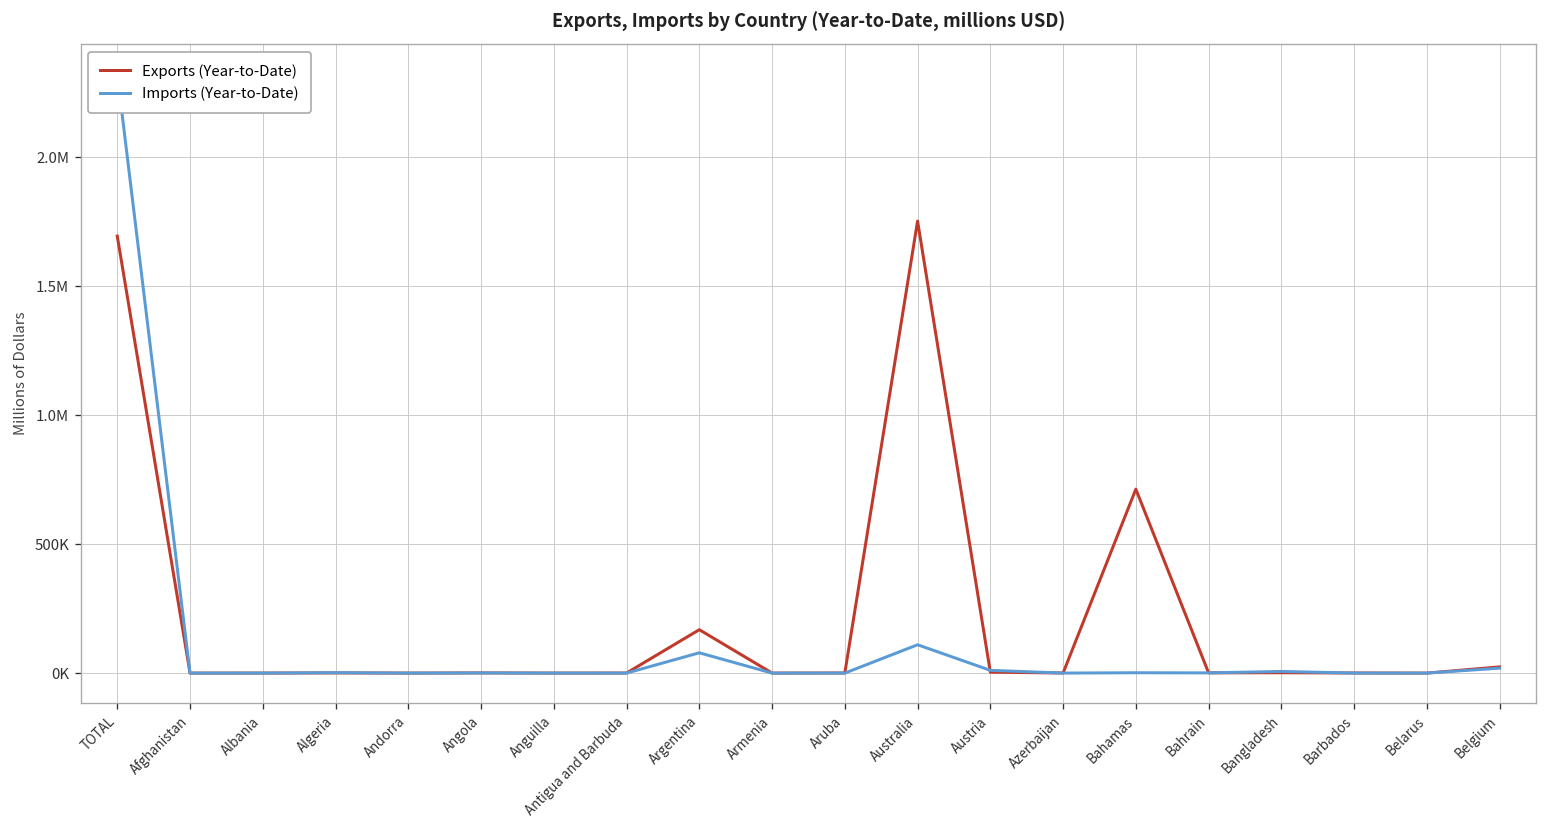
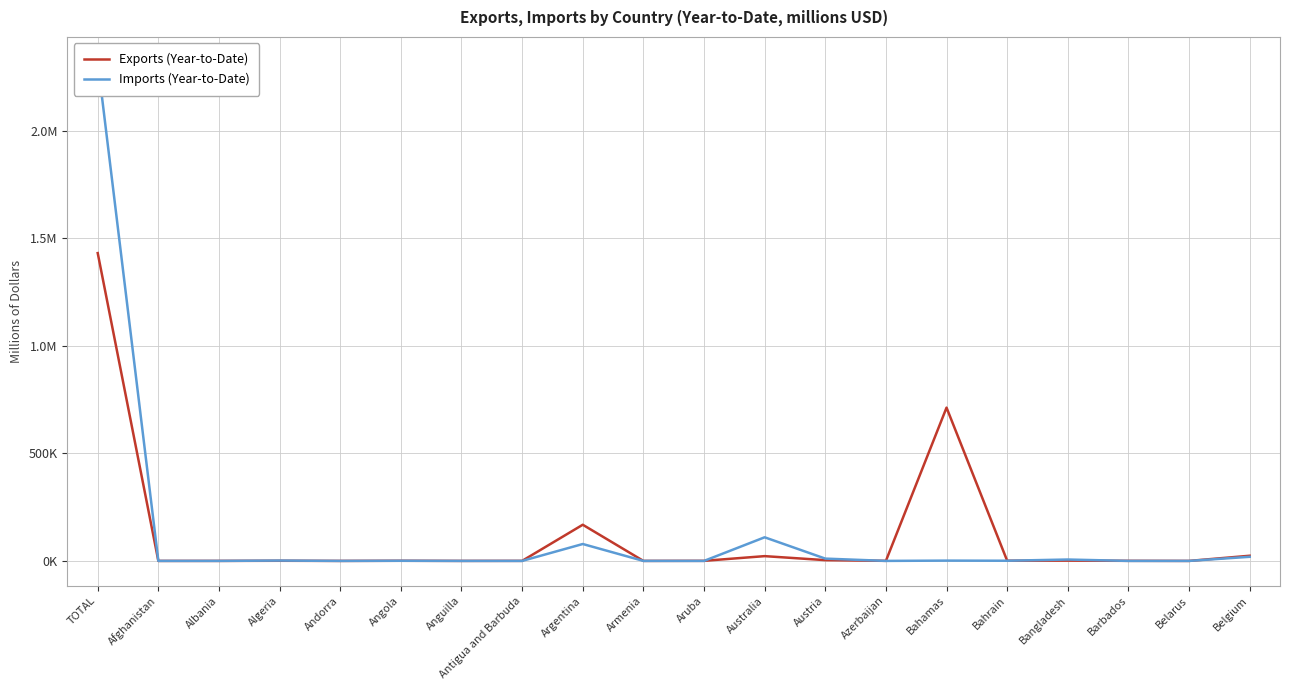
  {
    "Exports (Year-to-Date)": {
-     "TOTAL": 1690000,
+     "TOTAL": 1430000,
      "Argentina": 170000,
-     "Australia": 1750000,
+     "Australia": 20000,
      "Bahamas": 710000
    },
    "Imports (Year-to-Date)": {
      "Argentina": 80000,
      "Australia": 110000,
      "Bahamas": 0
    }
  }
